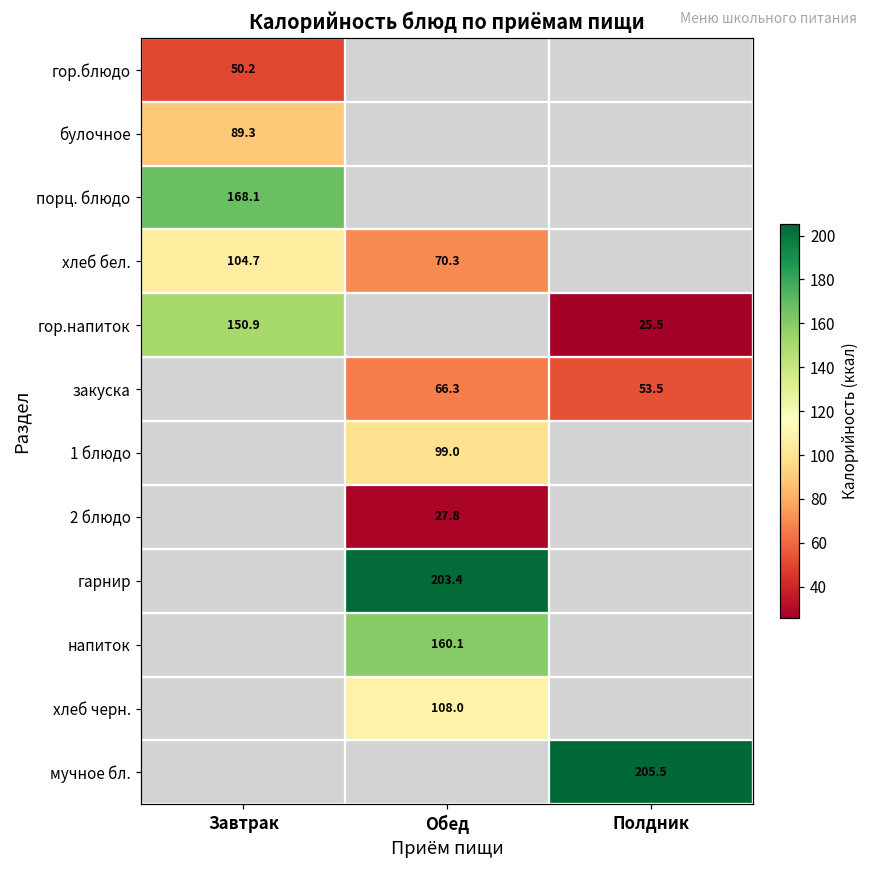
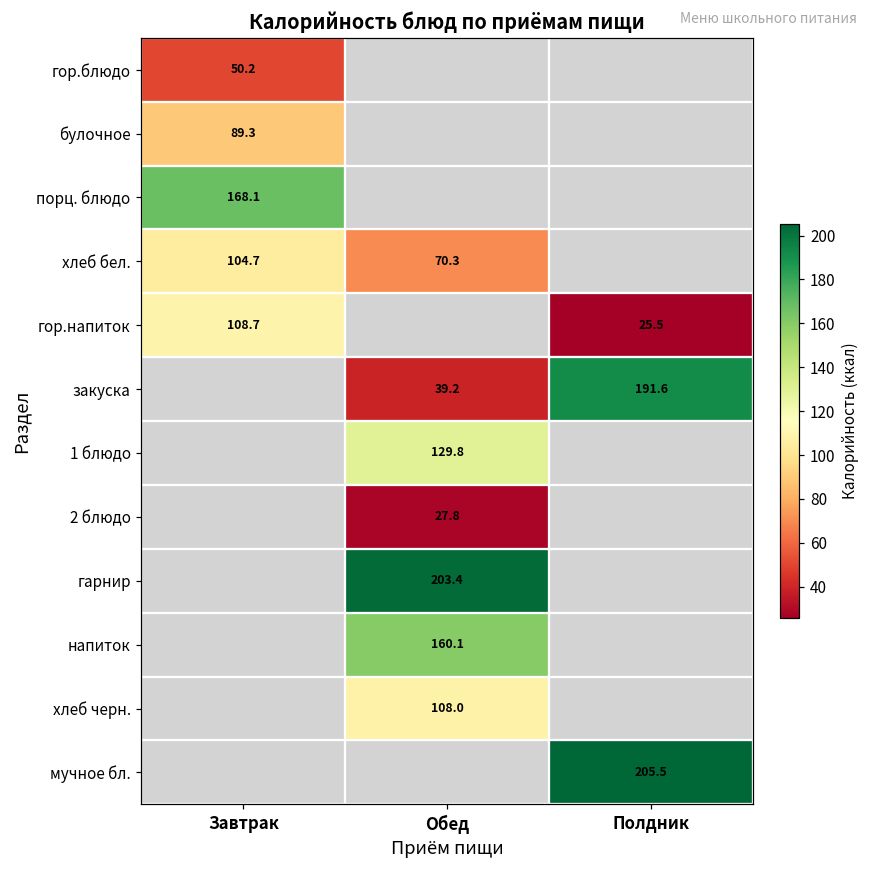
  {
    "гор.блюдо": {
      "Завтрак": 50.2
    },
    "булочное": {
      "Завтрак": 89.3
    },
    "порц. блюдо": {
      "Завтрак": 168.1
    },
    "хлеб бел.": {
      "Завтрак": 104.7,
      "Обед": 70.3
    },
    "гор.напиток": {
-     "Завтрак": 150.9,
+     "Завтрак": 108.7,
      "Полдник": 25.5
    },
    "закуска": {
-     "Обед": 66.3,
-     "Полдник": 53.5
+     "Обед": 39.2,
+     "Полдник": 191.6
    },
    "1 блюдо": {
-     "Обед": 99.0
+     "Обед": 129.8
    },
    "2 блюдо": {
      "Обед": 27.8
    },
    "гарнир": {
      "Обед": 203.4
    },
    "напиток": {
      "Обед": 160.1
    },
    "хлеб черн.": {
      "Обед": 108.0
    },
    "мучное бл.": {
      "Полдник": 205.5
    }
  }
